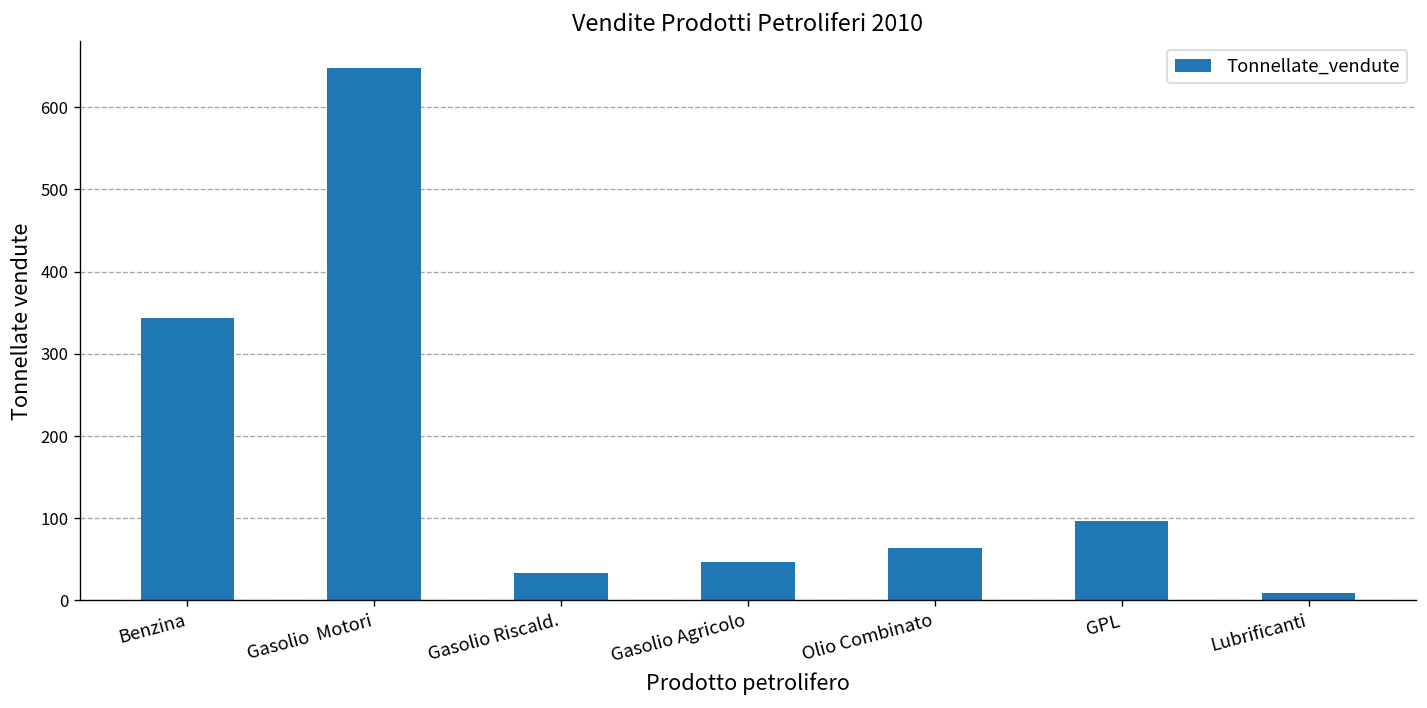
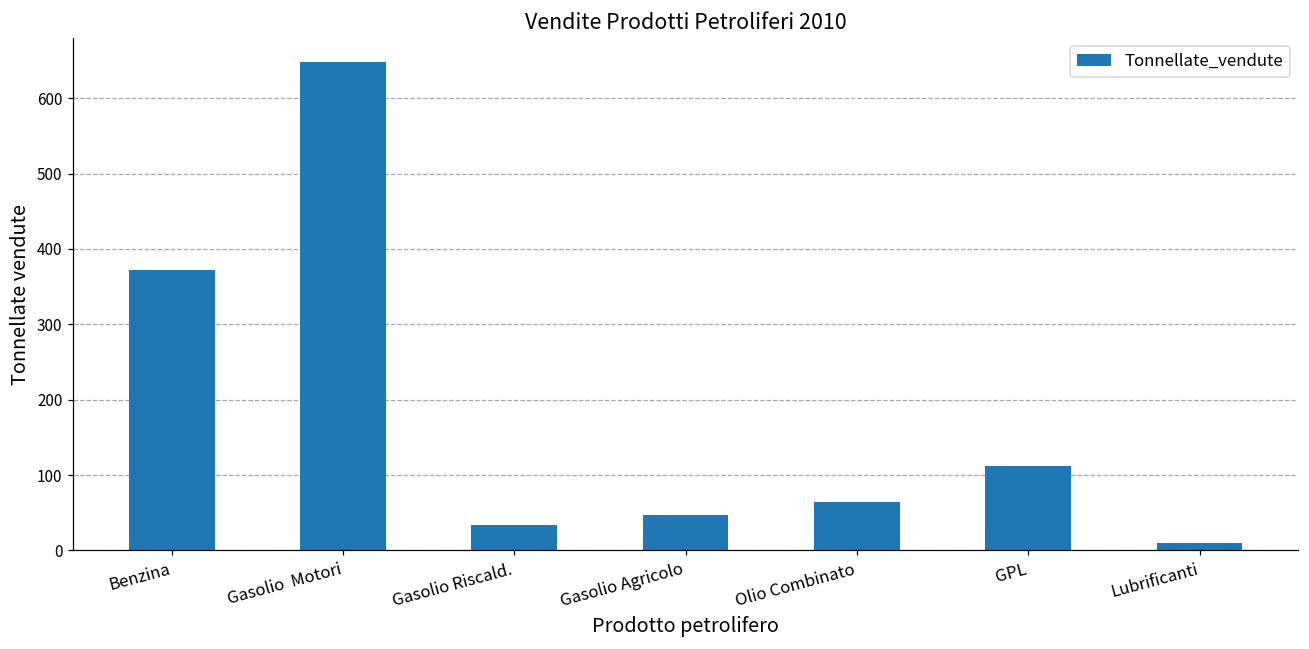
  {
-   "Benzina": 340,
+   "Benzina": 370,
    "Gasolio Motori": 650,
    "Gasolio Riscald.": 30,
    "Gasolio Agricolo": 50,
    "Olio Combinato": 60,
-   "GPL": 100,
+   "GPL": 110,
    "Lubrificanti": 10
  }
